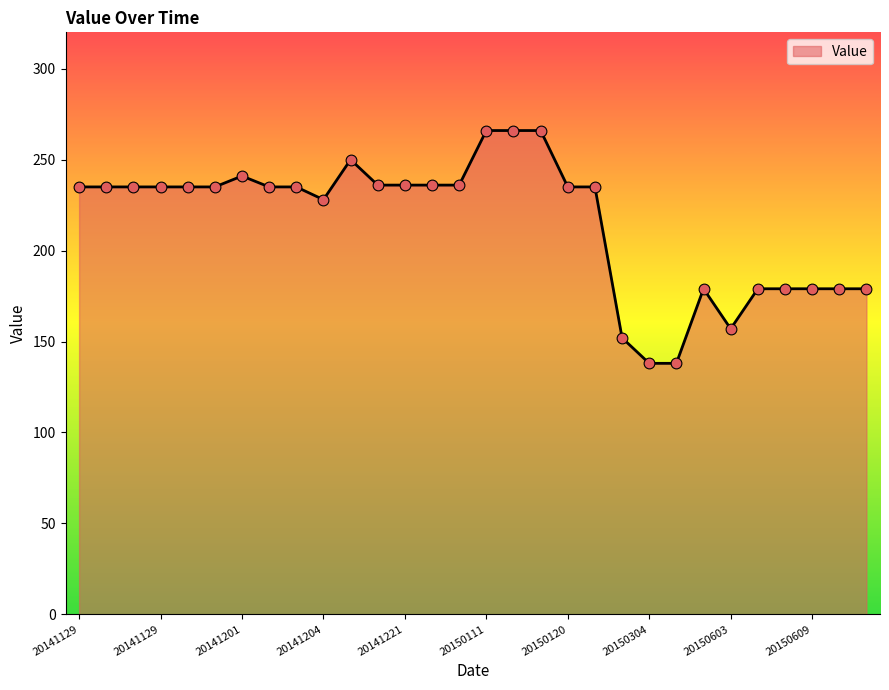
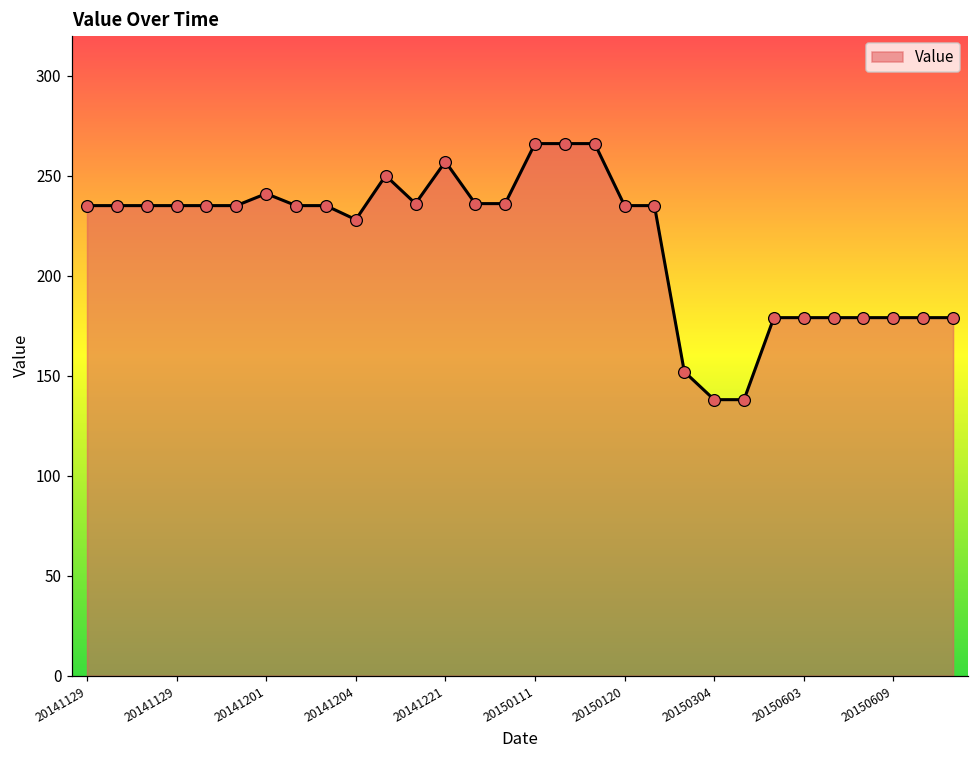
  {
    "20141201": 241,
    "20141204": 228,
-   "20141221": 236,
+   "20141221": 257,
    "20150111": 266,
    "20150120": 235,
    "20150304": 138,
-   "20150603": 157,
+   "20150603": 179,
    "20150609": 179
  }
